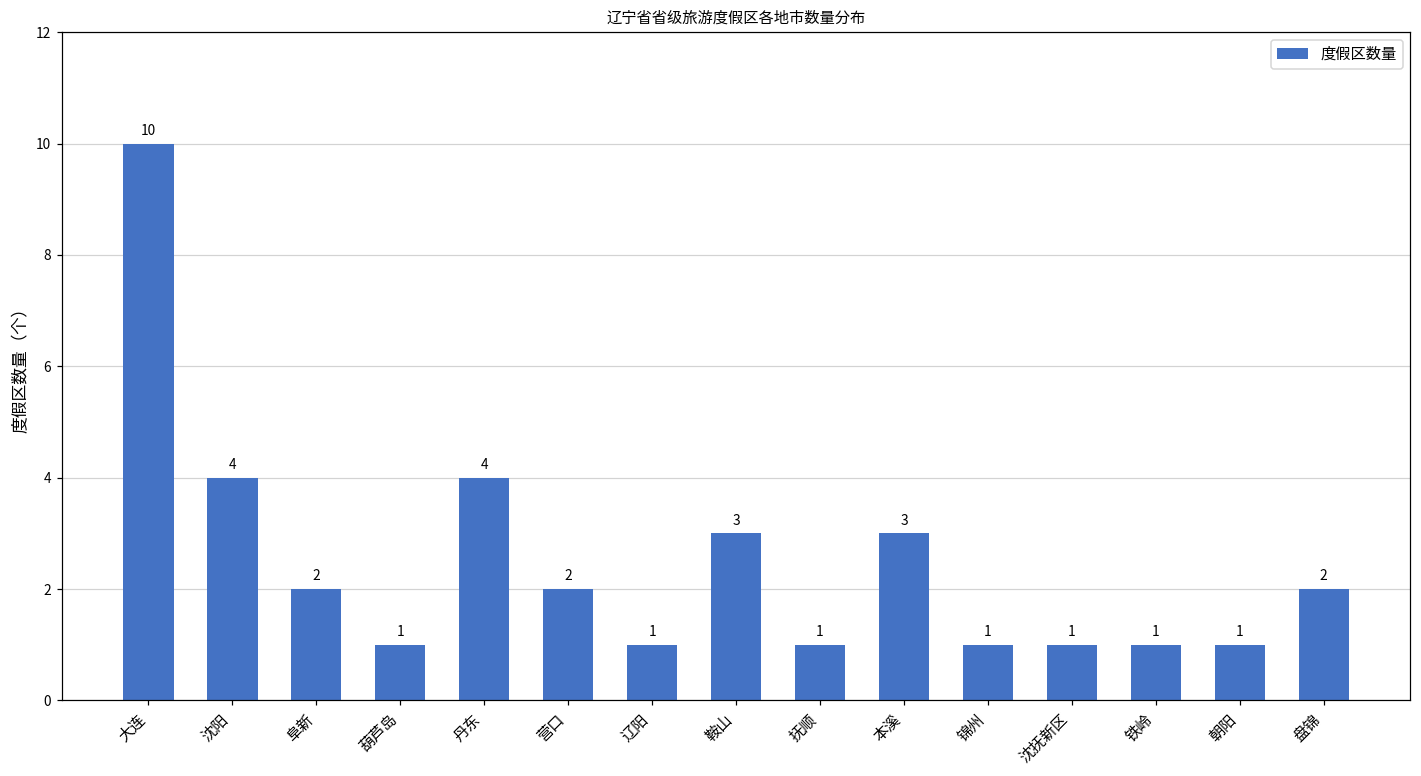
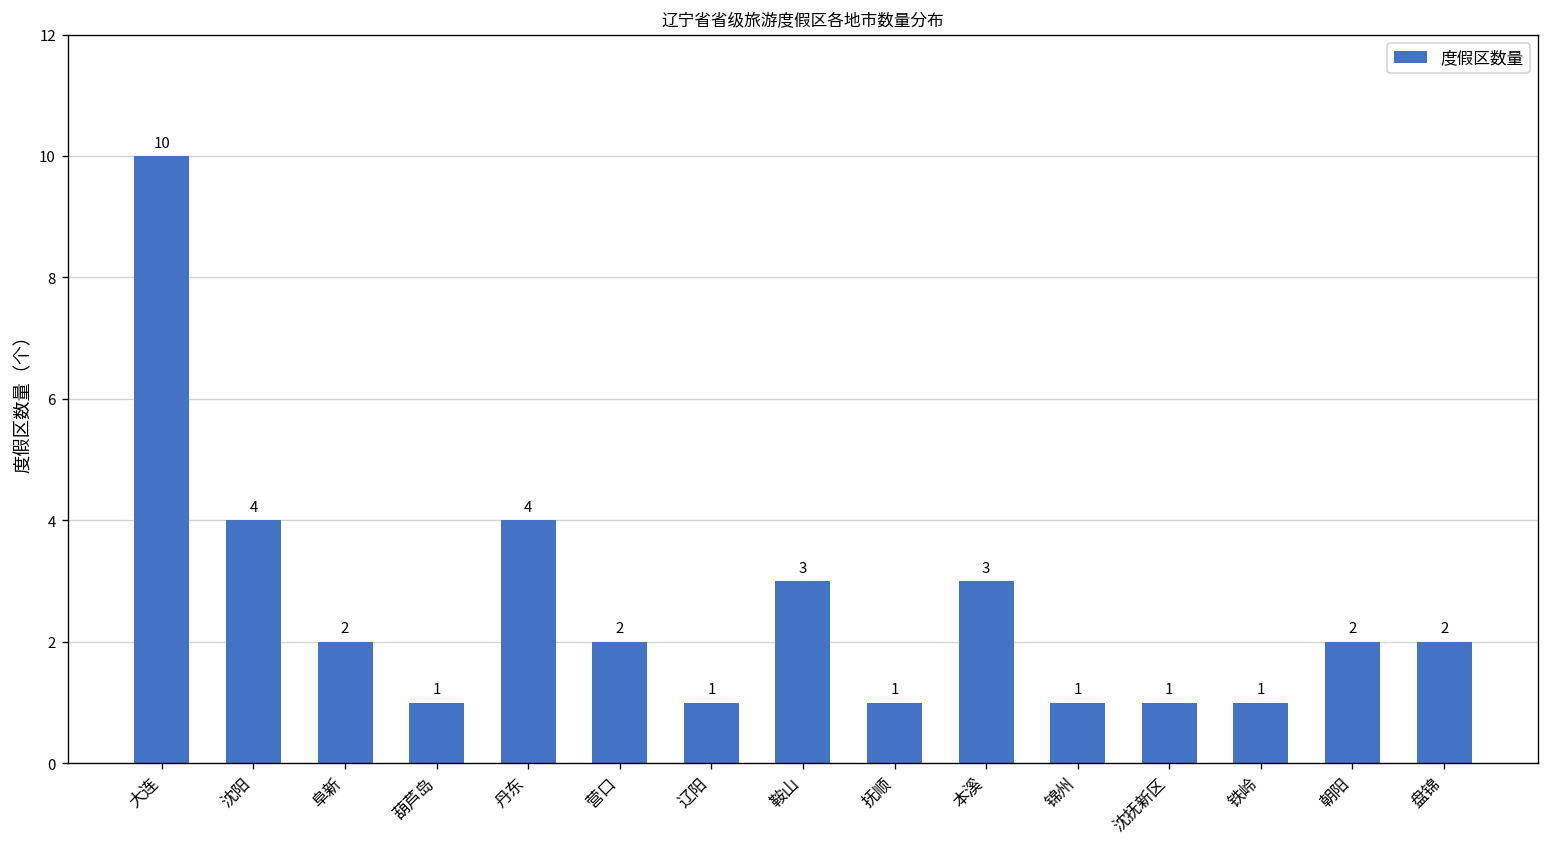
  {
    "大连": 10,
    "沈阳": 4,
    "阜新": 2,
    "葫芦岛": 1,
    "丹东": 4,
    "营口": 2,
    "辽阳": 1,
    "鞍山": 3,
    "抚顺": 1,
    "本溪": 3,
    "锦州": 1,
    "沈抚新区": 1,
    "铁岭": 1,
-   "朝阳": 1,
+   "朝阳": 2,
    "盘锦": 2
  }
